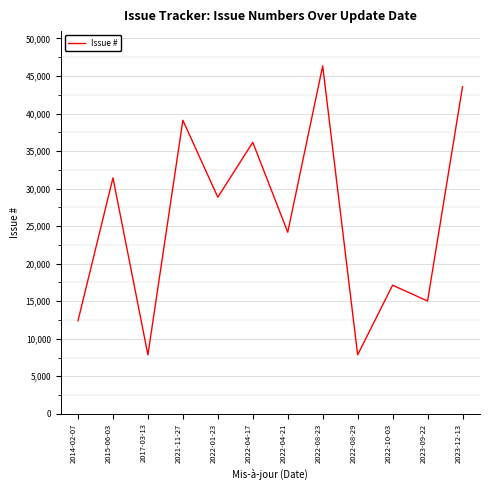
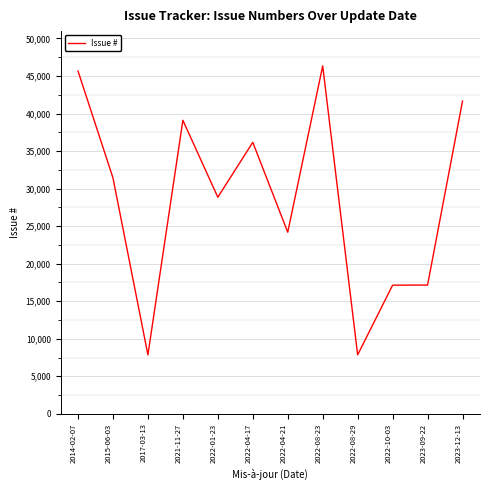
  {
-   "2014-02-07": "12,000",
+   "2014-02-07": "46,000",
    "2015-06-03": "31,000",
    "2017-03-13": "8,000",
    "2021-11-27": "39,000",
    "2022-01-23": "29,000",
    "2022-04-17": "36,000",
    "2022-04-21": "24,000",
    "2022-08-23": "46,000",
    "2022-08-29": "8,000",
    "2022-10-03": "17,000",
-   "2023-09-22": "15,000",
-   "2023-12-13": "44,000"
+   "2023-09-22": "17,000",
+   "2023-12-13": "42,000"
  }
